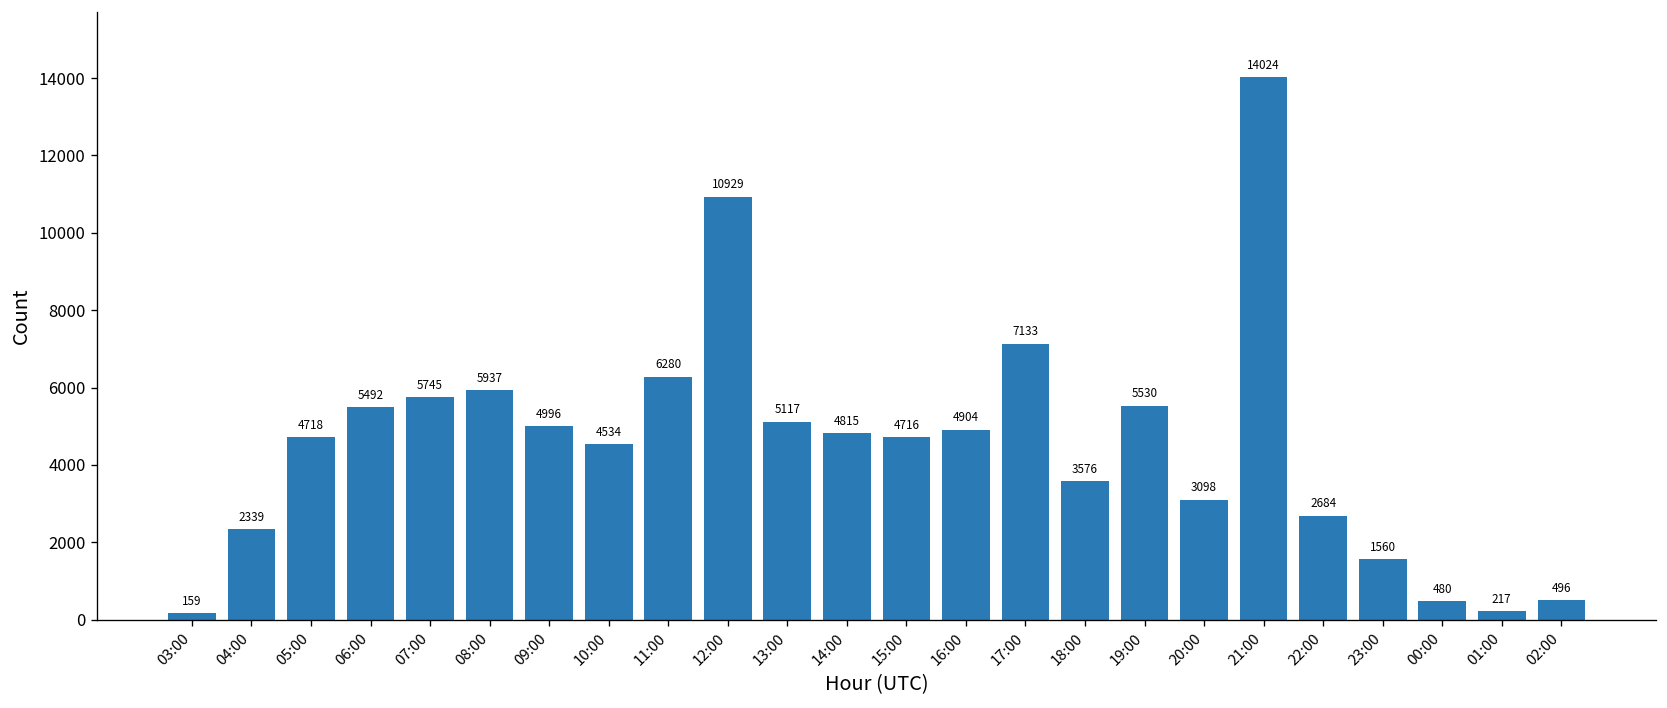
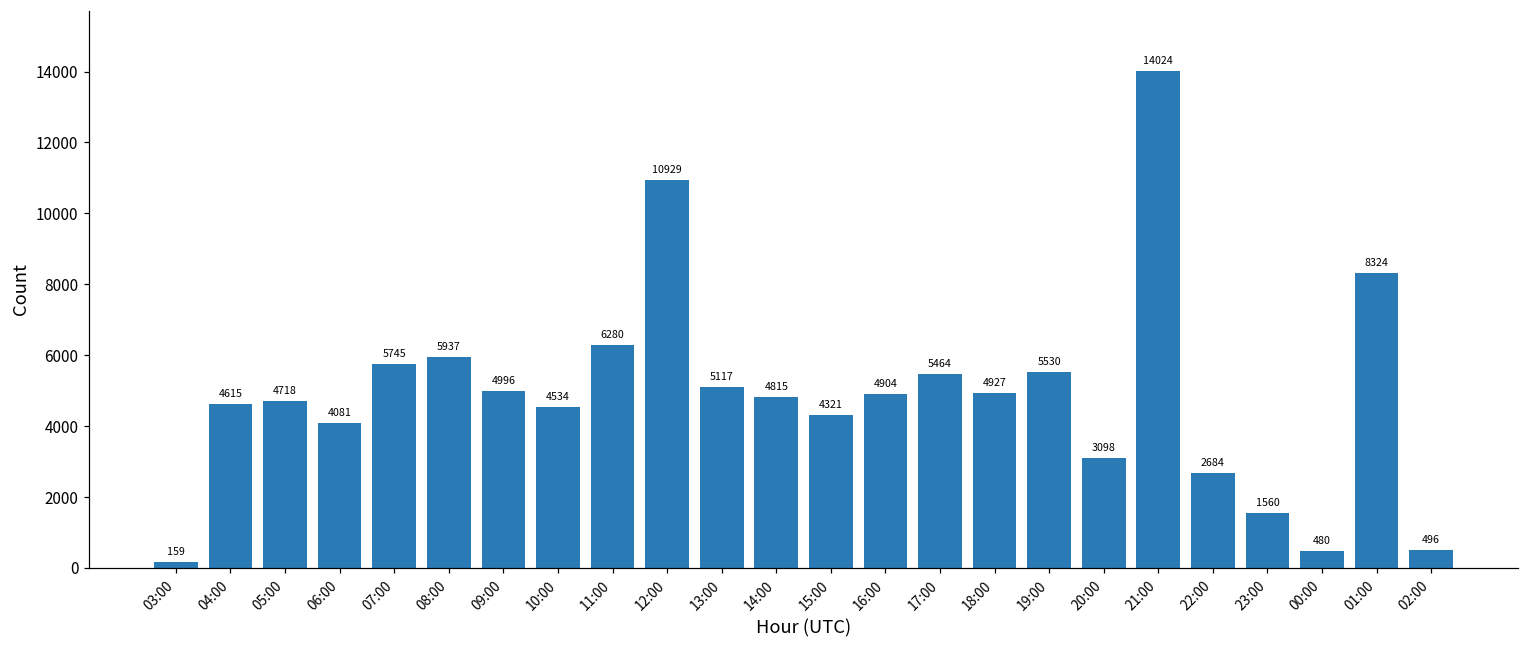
  {
    "03:00": 159,
-   "04:00": 2339,
+   "04:00": 4615,
    "05:00": 4718,
-   "06:00": 5492,
+   "06:00": 4081,
    "07:00": 5745,
    "08:00": 5937,
    "09:00": 4996,
    "10:00": 4534,
    "11:00": 6280,
    "12:00": 10929,
    "13:00": 5117,
    "14:00": 4815,
-   "15:00": 4716,
+   "15:00": 4321,
    "16:00": 4904,
-   "17:00": 7133,
-   "18:00": 3576,
+   "17:00": 5464,
+   "18:00": 4927,
    "19:00": 5530,
    "20:00": 3098,
    "21:00": 14024,
    "22:00": 2684,
    "23:00": 1560,
    "00:00": 480,
-   "01:00": 217,
+   "01:00": 8324,
    "02:00": 496
  }
